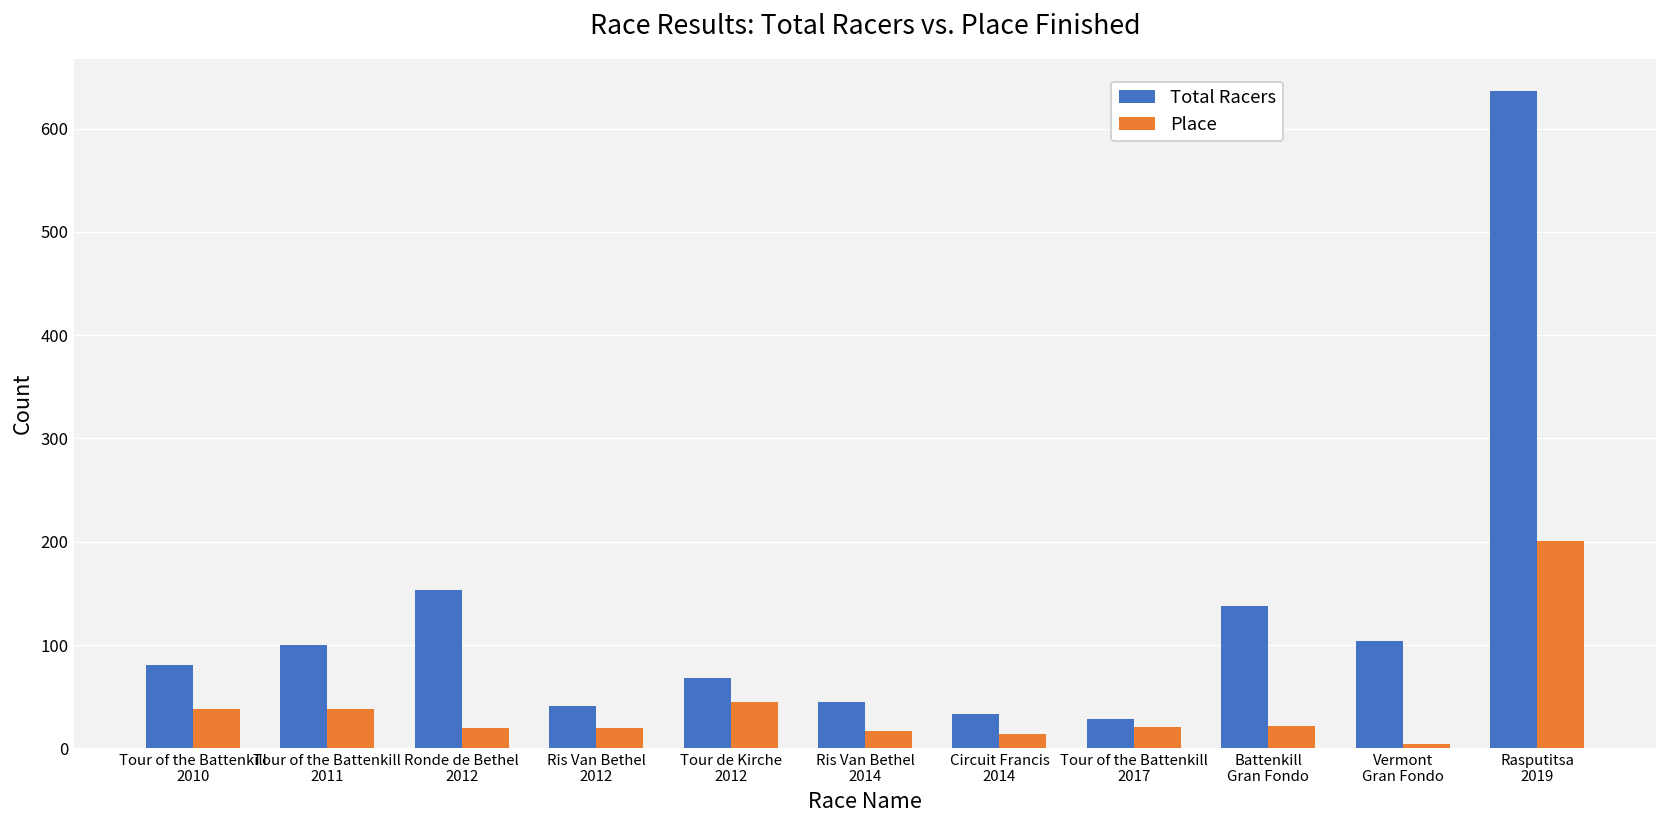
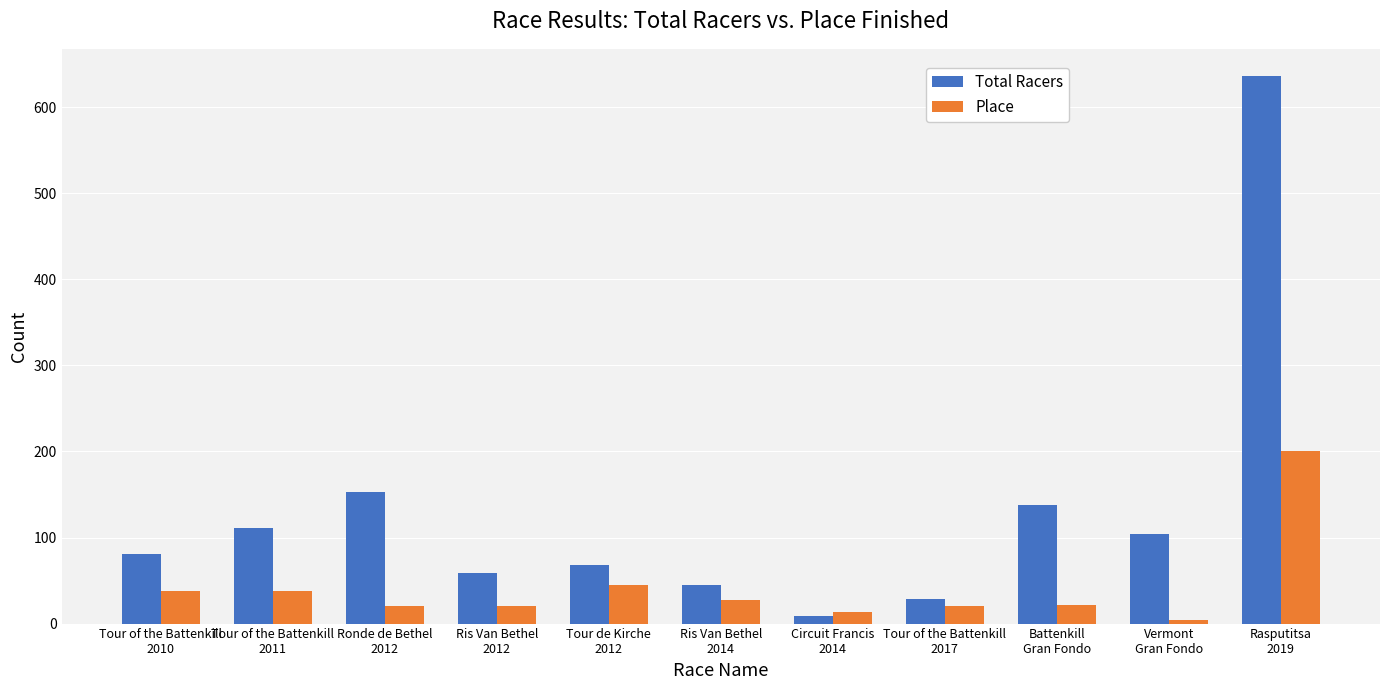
  {
    "Total Racers": {
      "Tour of the Battenkill 2010": 80,
-     "Tour of the Battenkill 2011": 100,
+     "Tour of the Battenkill 2011": 110,
      "Ronde de Bethel 2012": 150,
-     "Ris Van Bethel 2012": 40,
+     "Ris Van Bethel 2012": 60,
      "Tour de Kirche 2012": 70,
      "Ris Van Bethel 2014": 50,
-     "Circuit Francis 2014": 30,
+     "Circuit Francis 2014": 10,
      "Tour of the Battenkill 2017": 30,
      "Battenkill Gran Fondo": 140,
      "Vermont Gran Fondo": 100,
      "Rasputitsa 2019": 640
    },
    "Place": {
      "Tour of the Battenkill 2010": 40,
      "Tour of the Battenkill 2011": 40,
      "Ronde de Bethel 2012": 20,
      "Ris Van Bethel 2012": 20,
      "Tour de Kirche 2012": 50,
-     "Ris Van Bethel 2014": 20,
+     "Ris Van Bethel 2014": 30,
      "Circuit Francis 2014": 10,
      "Tour of the Battenkill 2017": 20,
      "Battenkill Gran Fondo": 20,
      "Vermont Gran Fondo": 0,
      "Rasputitsa 2019": 200
    }
  }
